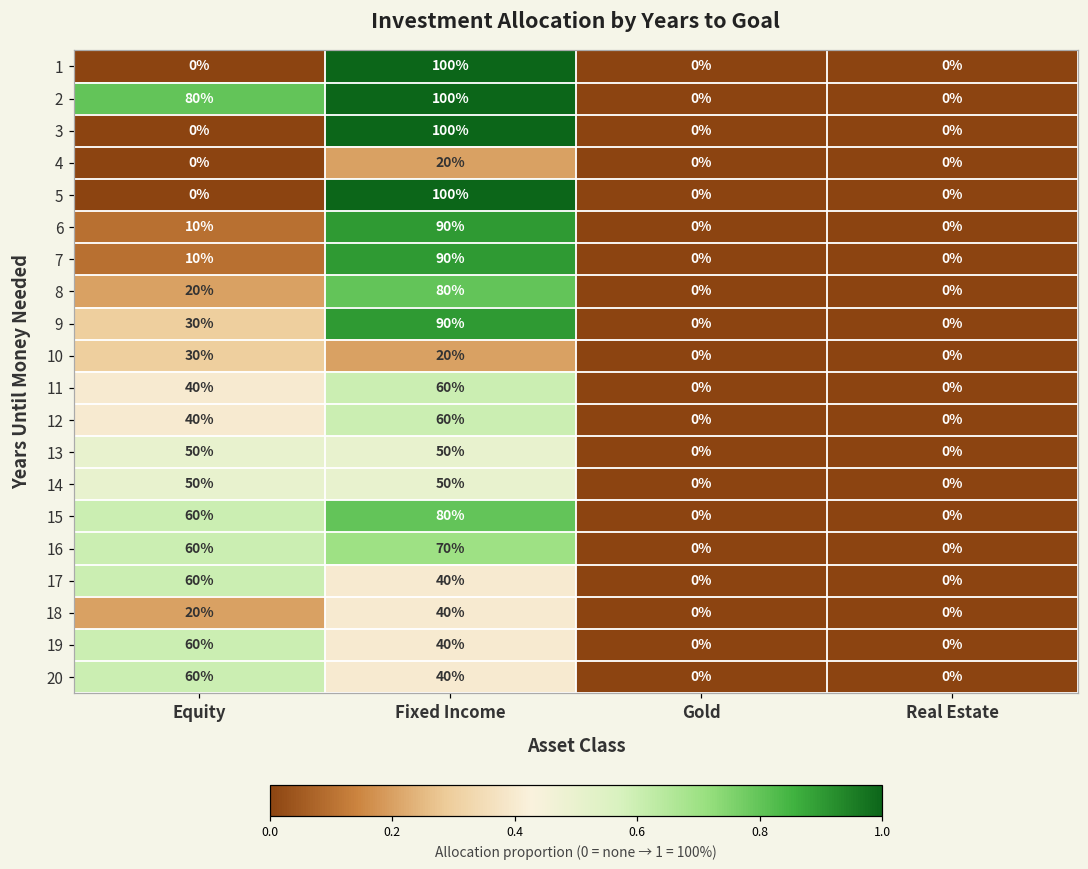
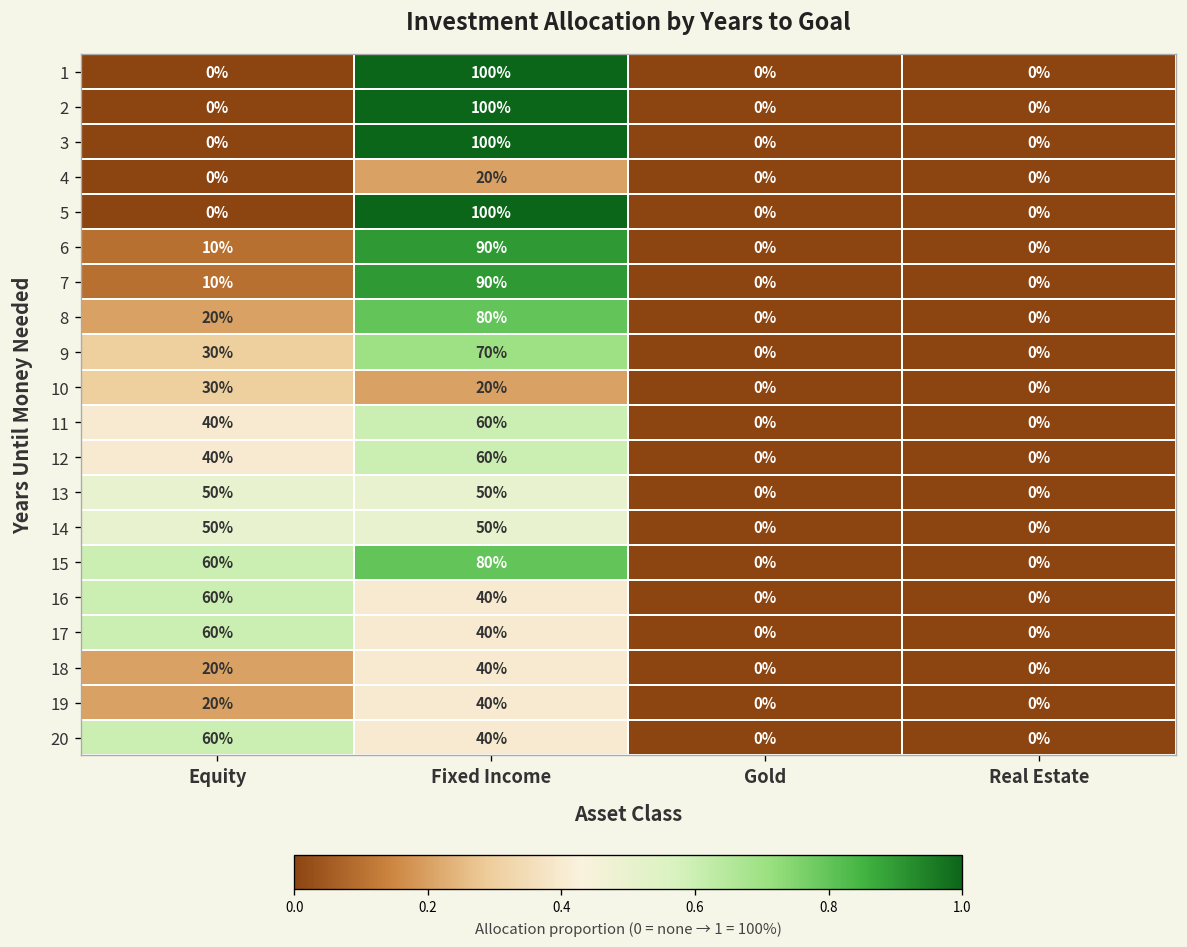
  {
    "1": {
      "Equity": "0%",
      "Fixed Income": "100%",
      "Gold": "0%",
      "Real Estate": "0%"
    },
    "2": {
-     "Equity": "80%",
+     "Equity": "0%",
      "Fixed Income": "100%",
      "Gold": "0%",
      "Real Estate": "0%"
    },
    "3": {
      "Equity": "0%",
      "Fixed Income": "100%",
      "Gold": "0%",
      "Real Estate": "0%"
    },
    "4": {
      "Equity": "0%",
      "Fixed Income": "20%",
      "Gold": "0%",
      "Real Estate": "0%"
    },
    "5": {
      "Equity": "0%",
      "Fixed Income": "100%",
      "Gold": "0%",
      "Real Estate": "0%"
    },
    "6": {
      "Equity": "10%",
      "Fixed Income": "90%",
      "Gold": "0%",
      "Real Estate": "0%"
    },
    "7": {
      "Equity": "10%",
      "Fixed Income": "90%",
      "Gold": "0%",
      "Real Estate": "0%"
    },
    "8": {
      "Equity": "20%",
      "Fixed Income": "80%",
      "Gold": "0%",
      "Real Estate": "0%"
    },
    "9": {
      "Equity": "30%",
-     "Fixed Income": "90%",
+     "Fixed Income": "70%",
      "Gold": "0%",
      "Real Estate": "0%"
    },
    "10": {
      "Equity": "30%",
      "Fixed Income": "20%",
      "Gold": "0%",
      "Real Estate": "0%"
    },
    "11": {
      "Equity": "40%",
      "Fixed Income": "60%",
      "Gold": "0%",
      "Real Estate": "0%"
    },
    "12": {
      "Equity": "40%",
      "Fixed Income": "60%",
      "Gold": "0%",
      "Real Estate": "0%"
    },
    "13": {
      "Equity": "50%",
      "Fixed Income": "50%",
      "Gold": "0%",
      "Real Estate": "0%"
    },
    "14": {
      "Equity": "50%",
      "Fixed Income": "50%",
      "Gold": "0%",
      "Real Estate": "0%"
    },
    "15": {
      "Equity": "60%",
      "Fixed Income": "80%",
      "Gold": "0%",
      "Real Estate": "0%"
    },
    "16": {
      "Equity": "60%",
-     "Fixed Income": "70%",
+     "Fixed Income": "40%",
      "Gold": "0%",
      "Real Estate": "0%"
    },
    "17": {
      "Equity": "60%",
      "Fixed Income": "40%",
      "Gold": "0%",
      "Real Estate": "0%"
    },
    "18": {
      "Equity": "20%",
      "Fixed Income": "40%",
      "Gold": "0%",
      "Real Estate": "0%"
    },
    "19": {
-     "Equity": "60%",
+     "Equity": "20%",
      "Fixed Income": "40%",
      "Gold": "0%",
      "Real Estate": "0%"
    },
    "20": {
      "Equity": "60%",
      "Fixed Income": "40%",
      "Gold": "0%",
      "Real Estate": "0%"
    }
  }
